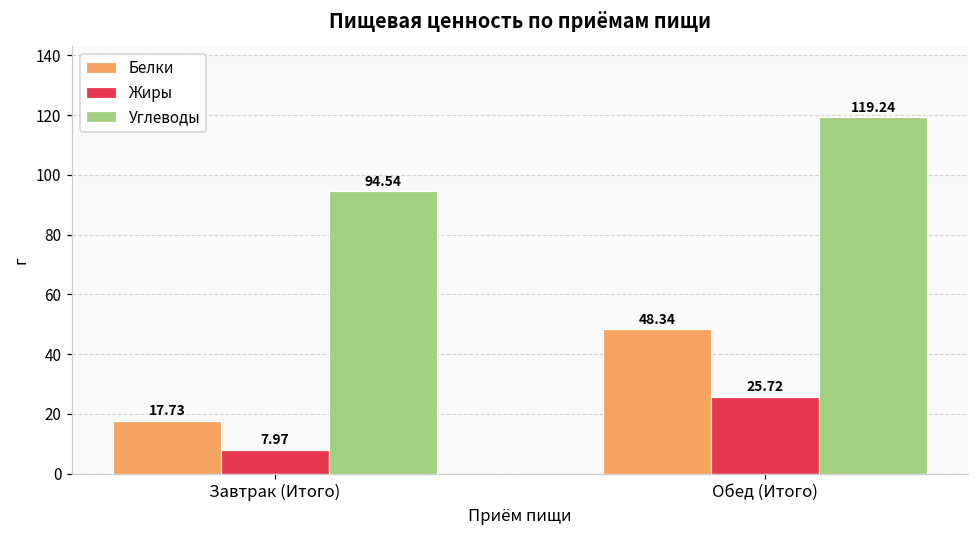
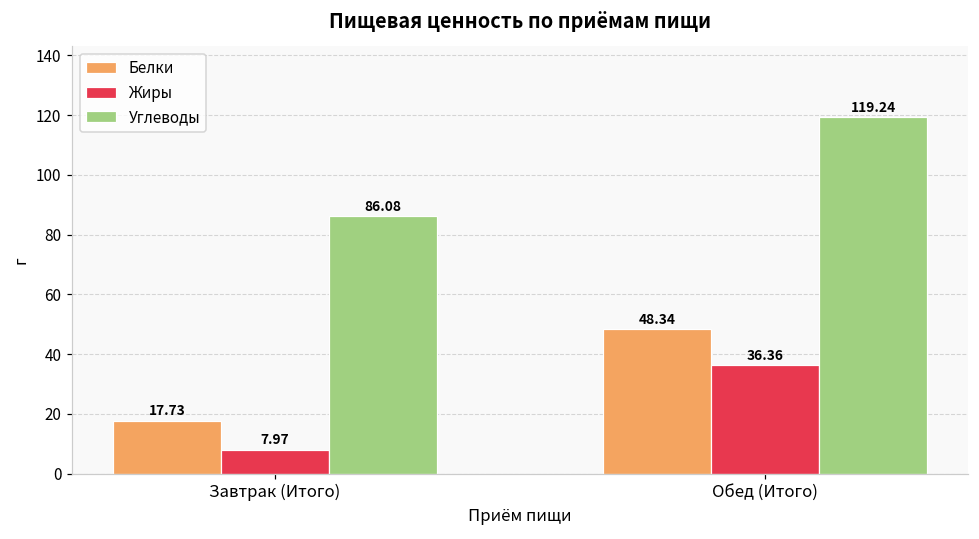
  {
    "Белки": {
      "Завтрак (Итого)": 17.73,
      "Обед (Итого)": 48.34
    },
    "Жиры": {
      "Завтрак (Итого)": 7.97,
-     "Обед (Итого)": 25.72
+     "Обед (Итого)": 36.36
    },
    "Углеводы": {
-     "Завтрак (Итого)": 94.54,
+     "Завтрак (Итого)": 86.08,
      "Обед (Итого)": 119.24
    }
  }
